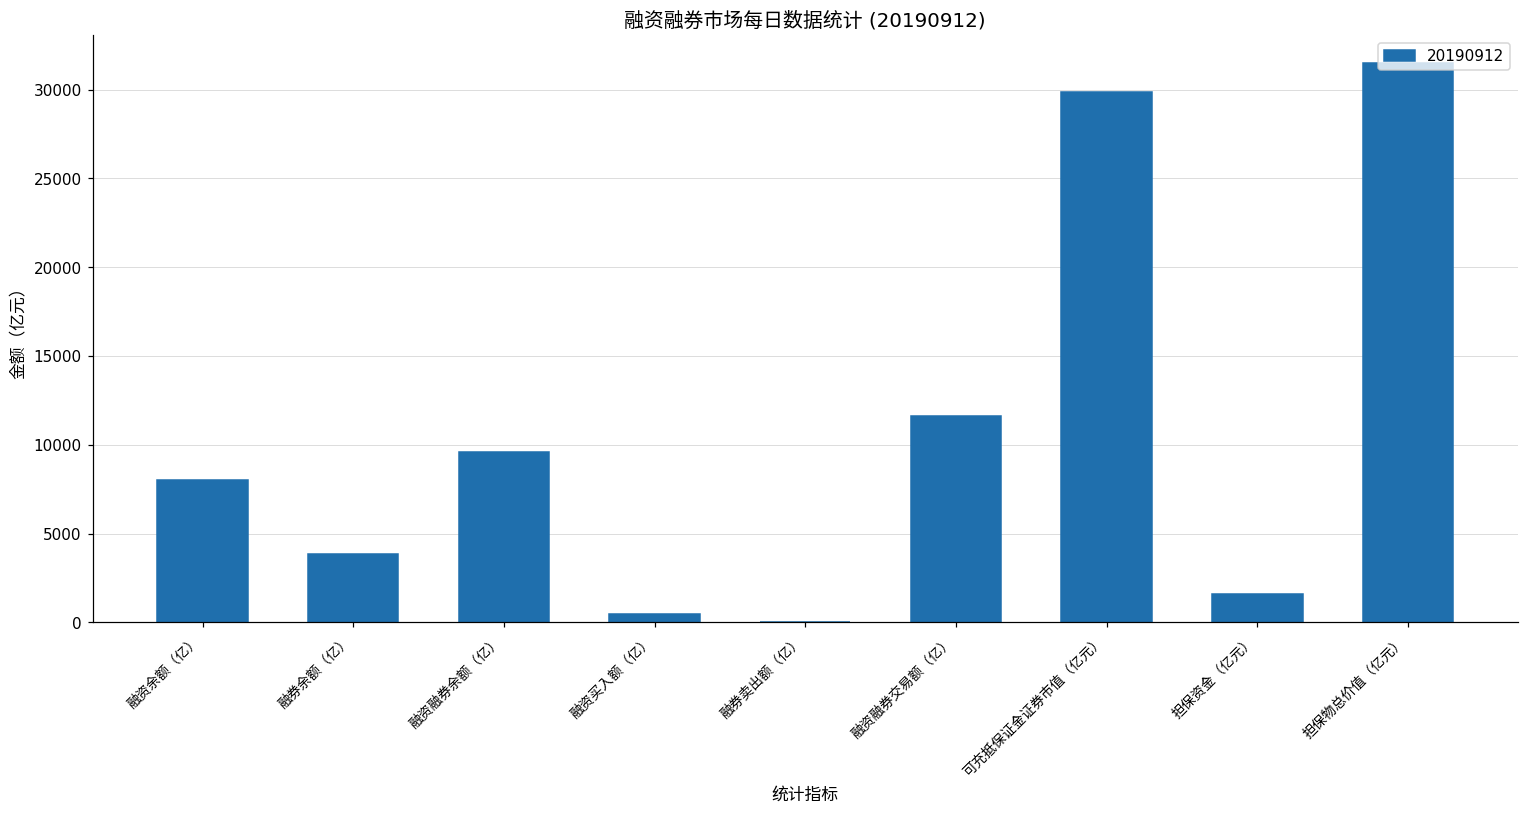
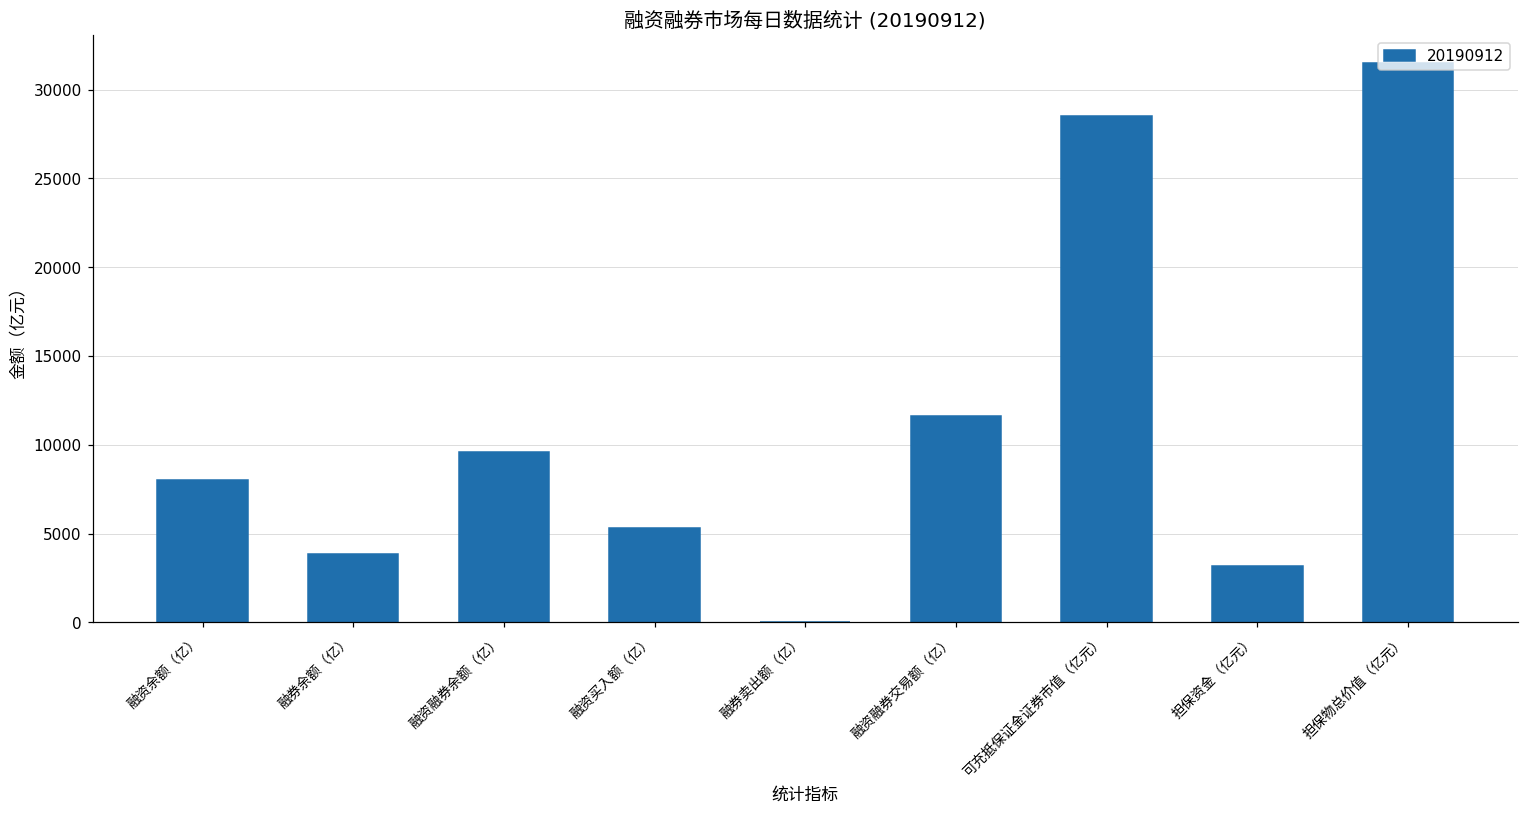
  {
    "融资余额（亿）": 8000,
    "融券余额（亿）": 3900,
    "融资融券余额（亿）": 9600,
-   "融资买入额（亿）": 500,
+   "融资买入额（亿）": 5300,
    "融资融券交易额（亿）": 11600,
-   "可充抵保证金证券市值（亿元）": 29900,
-   "担保资金（亿元）": 1600
+   "可充抵保证金证券市值（亿元）": 28500,
+   "担保资金（亿元）": 3200
  }
